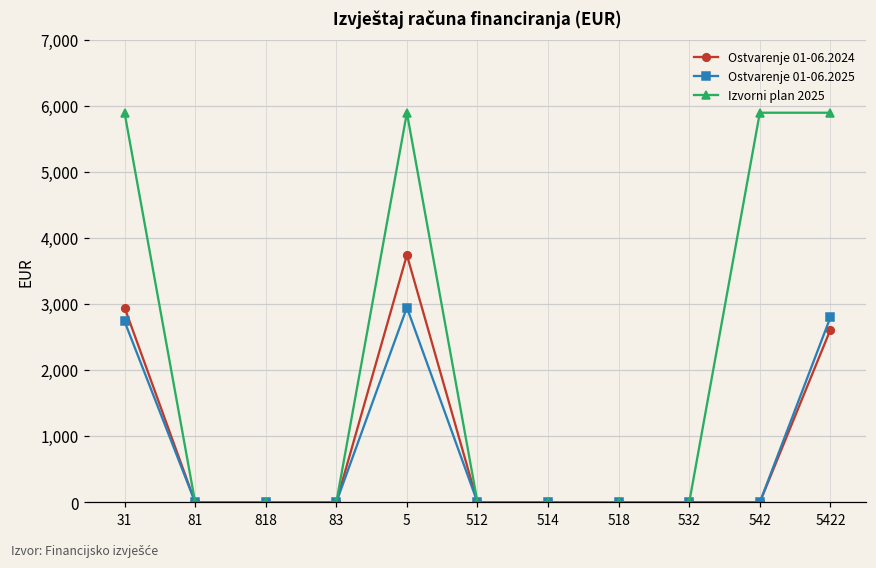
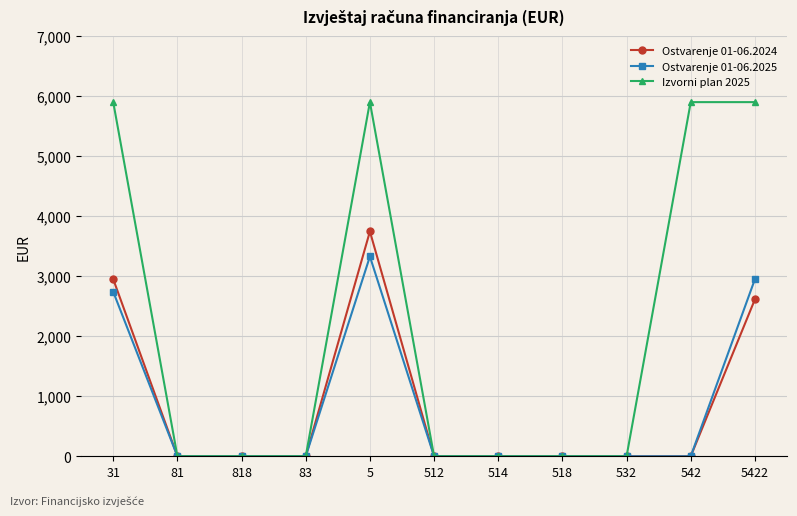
  {
    "Ostvarenje 01-06.2024": {
      "31": "2,900",
      "5": "3,700",
      "5422": "2,600"
    },
    "Ostvarenje 01-06.2025": {
      "31": "2,700",
-     "5": "2,900",
-     "5422": "2,800"
+     "5": "3,300",
+     "5422": "2,900"
    },
    "Izvorni plan 2025": {
      "31": "5,900",
      "5": "5,900",
      "542": "5,900",
      "5422": "5,900"
    }
  }
